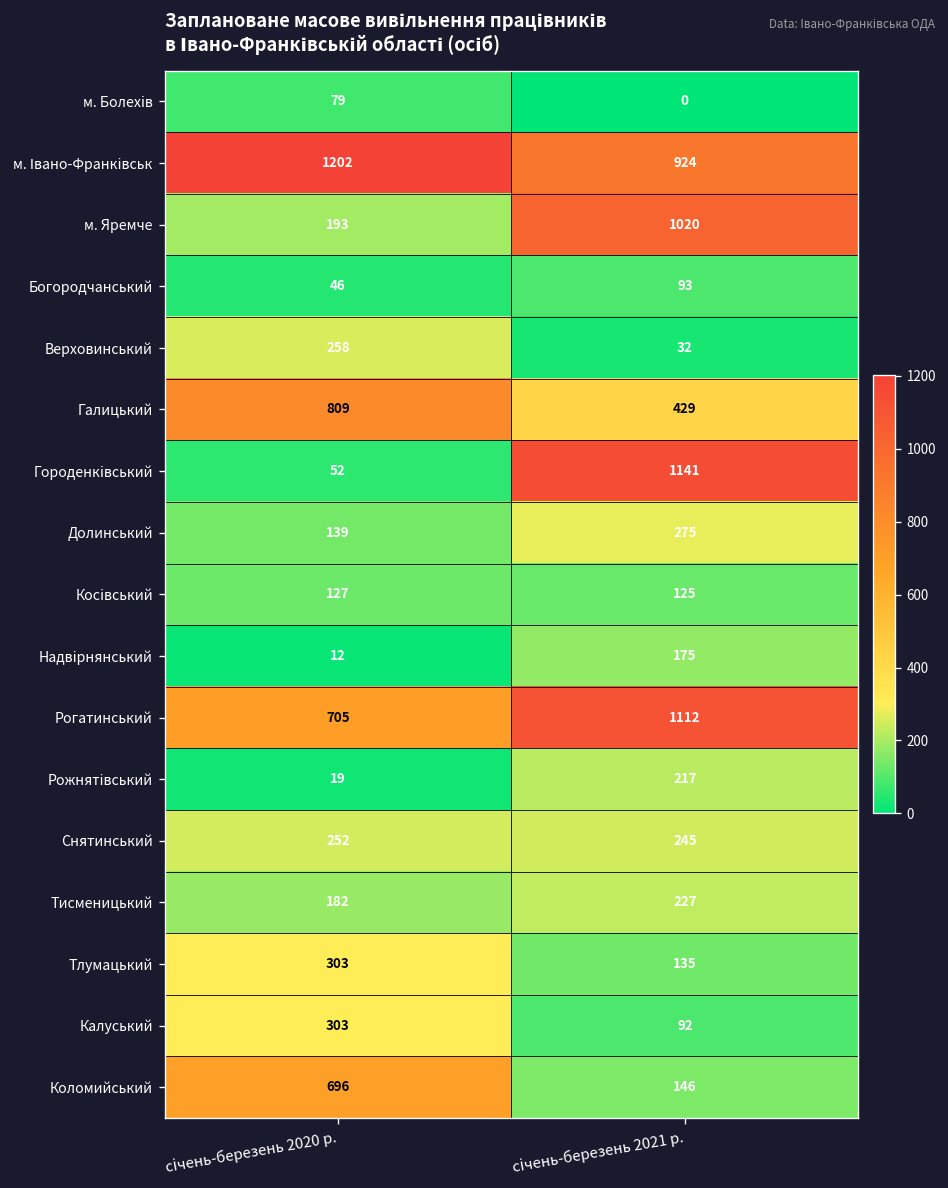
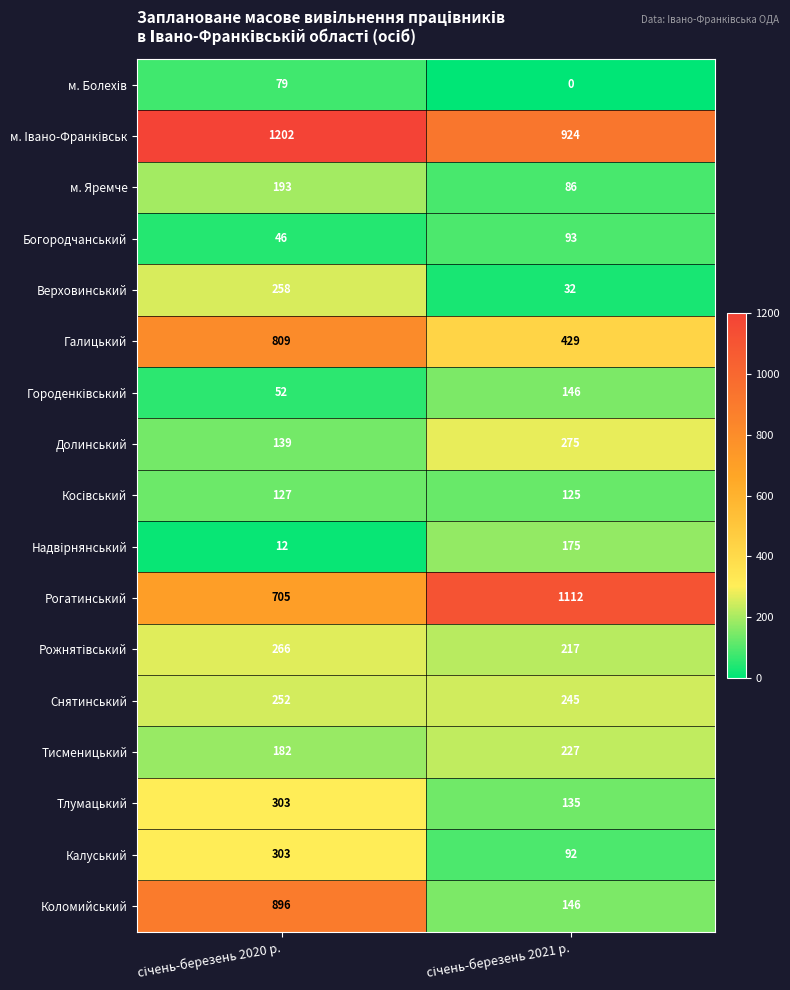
  {
    "м. Болехів": {
      "січень-березень 2020 р.": 79,
      "січень-березень 2021 р.": 0
    },
    "м. Івано-Франківськ": {
      "січень-березень 2020 р.": 1202,
      "січень-березень 2021 р.": 924
    },
    "м. Яремче": {
      "січень-березень 2020 р.": 193,
-     "січень-березень 2021 р.": 1020
+     "січень-березень 2021 р.": 86
    },
    "Богородчанський": {
      "січень-березень 2020 р.": 46,
      "січень-березень 2021 р.": 93
    },
    "Верховинський": {
      "січень-березень 2020 р.": 258,
      "січень-березень 2021 р.": 32
    },
    "Галицький": {
      "січень-березень 2020 р.": 809,
      "січень-березень 2021 р.": 429
    },
    "Городенківський": {
      "січень-березень 2020 р.": 52,
-     "січень-березень 2021 р.": 1141
+     "січень-березень 2021 р.": 146
    },
    "Долинський": {
      "січень-березень 2020 р.": 139,
      "січень-березень 2021 р.": 275
    },
    "Косівський": {
      "січень-березень 2020 р.": 127,
      "січень-березень 2021 р.": 125
    },
    "Надвірнянський": {
      "січень-березень 2020 р.": 12,
      "січень-березень 2021 р.": 175
    },
    "Рогатинський": {
      "січень-березень 2020 р.": 705,
      "січень-березень 2021 р.": 1112
    },
    "Рожнятівський": {
-     "січень-березень 2020 р.": 19,
+     "січень-березень 2020 р.": 266,
      "січень-березень 2021 р.": 217
    },
    "Снятинський": {
      "січень-березень 2020 р.": 252,
      "січень-березень 2021 р.": 245
    },
    "Тисменицький": {
      "січень-березень 2020 р.": 182,
      "січень-березень 2021 р.": 227
    },
    "Тлумацький": {
      "січень-березень 2020 р.": 303,
      "січень-березень 2021 р.": 135
    },
    "Калуський": {
      "січень-березень 2020 р.": 303,
      "січень-березень 2021 р.": 92
    },
    "Коломийський": {
-     "січень-березень 2020 р.": 696,
+     "січень-березень 2020 р.": 896,
      "січень-березень 2021 р.": 146
    }
  }
